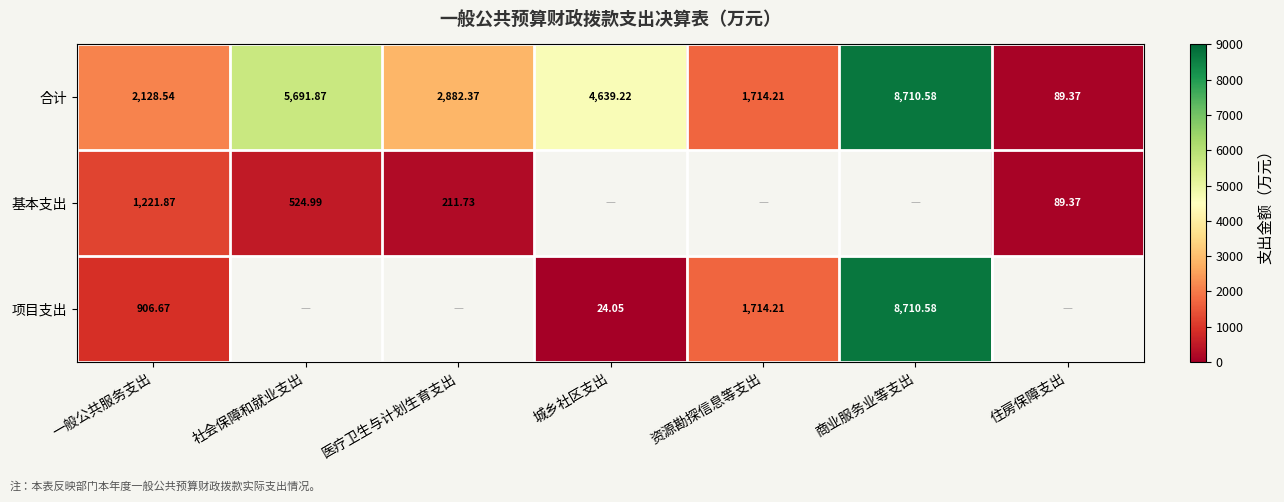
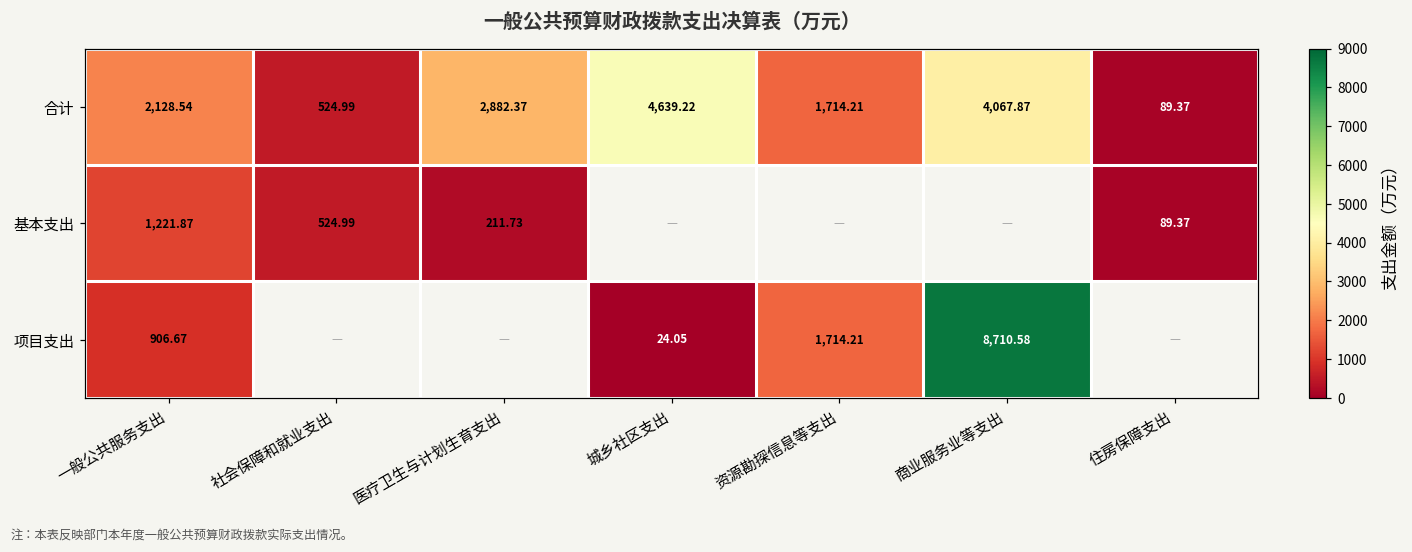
  {
    "合计": {
      "一般公共服务支出": "2,128.54",
-     "社会保障和就业支出": "5,691.87",
+     "社会保障和就业支出": "524.99",
      "医疗卫生与计划生育支出": "2,882.37",
      "城乡社区支出": "4,639.22",
      "资源勘探信息等支出": "1,714.21",
-     "商业服务业等支出": "8,710.58",
+     "商业服务业等支出": "4,067.87",
      "住房保障支出": "89.37"
    },
    "基本支出": {
      "一般公共服务支出": "1,221.87",
      "社会保障和就业支出": "524.99",
      "医疗卫生与计划生育支出": "211.73",
      "住房保障支出": "89.37"
    },
    "项目支出": {
      "一般公共服务支出": "906.67",
      "城乡社区支出": "24.05",
      "资源勘探信息等支出": "1,714.21",
      "商业服务业等支出": "8,710.58"
    }
  }
